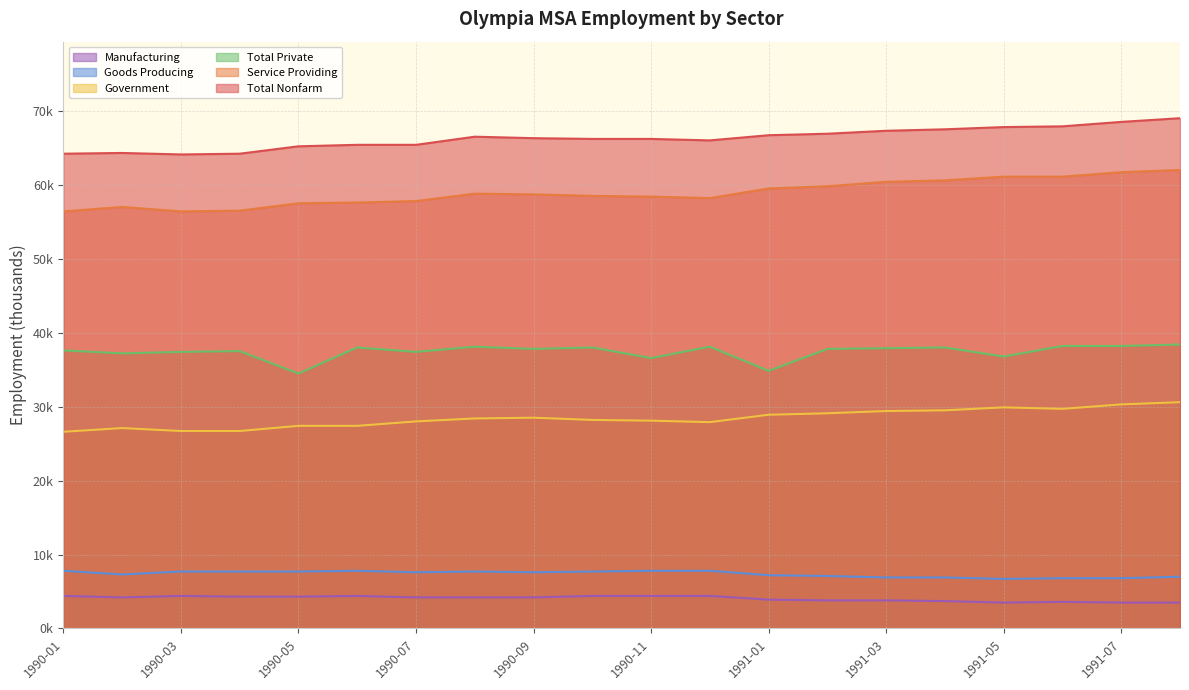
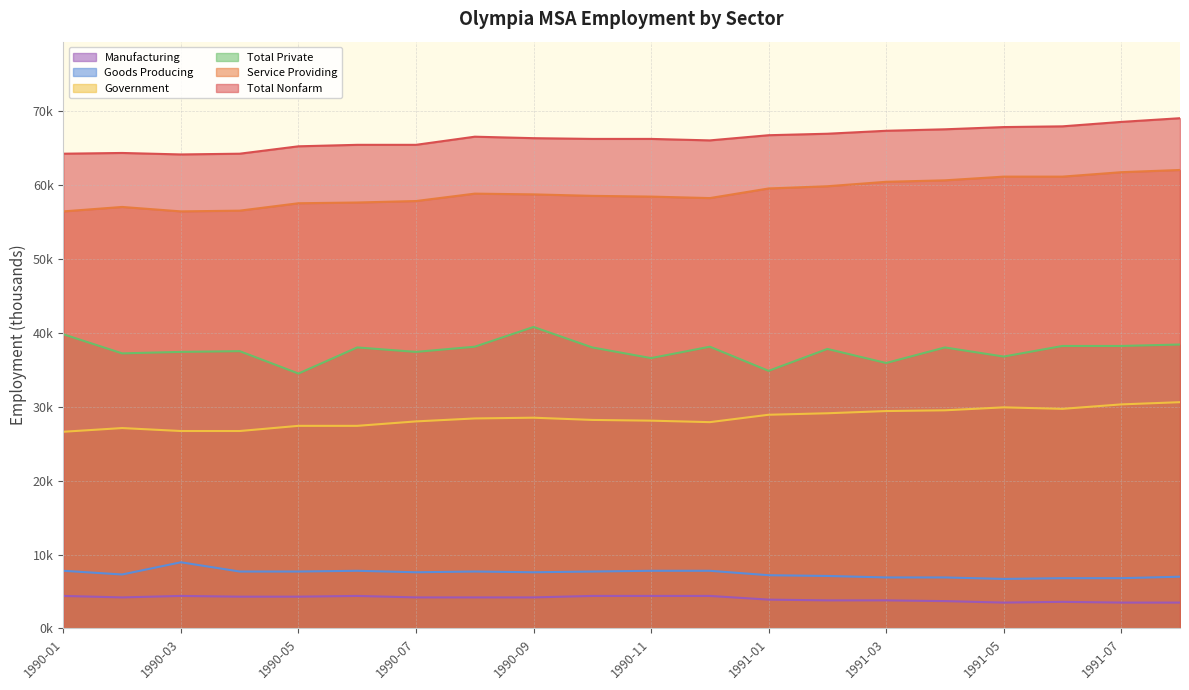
  {
    "Manufacturing": {
      "1990-01": 4000,
      "1990-03": 4000,
      "1990-05": 4000,
      "1990-07": 4000,
      "1990-09": 4000,
      "1990-11": 4000,
      "1991-01": 4000,
      "1991-03": 4000,
      "1991-05": 4000,
      "1991-07": 4000
    },
    "Goods Producing": {
      "1990-01": 8000,
-     "1990-03": 8000,
+     "1990-03": 9000,
      "1990-05": 8000,
      "1990-07": 8000,
      "1990-09": 8000,
      "1990-11": 8000,
      "1991-01": 7000,
      "1991-03": 7000,
      "1991-05": 7000,
      "1991-07": 7000
    },
    "Total Private": {
-     "1990-01": 38000,
+     "1990-01": 40000,
      "1990-03": 37000,
      "1990-05": 34000,
      "1990-07": 37000,
-     "1990-09": 38000,
+     "1990-09": 41000,
      "1990-11": 37000,
      "1991-01": 35000,
-     "1991-03": 38000,
+     "1991-03": 36000,
      "1991-05": 37000,
      "1991-07": 38000
    }
  }
